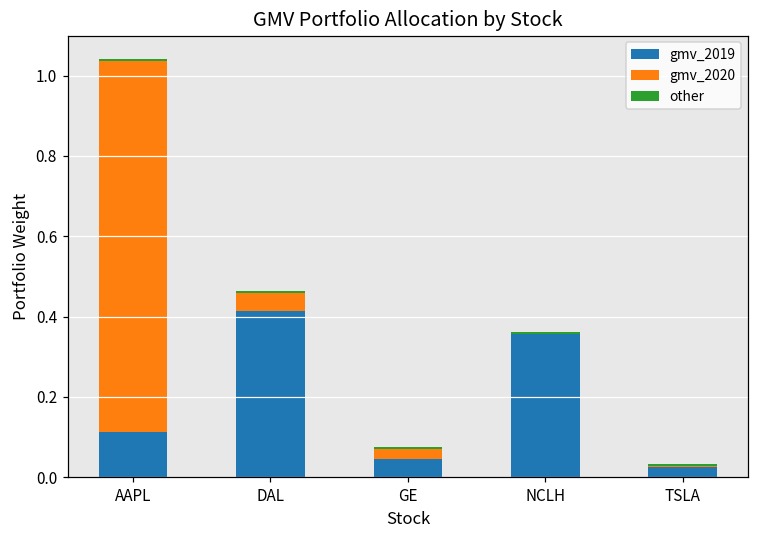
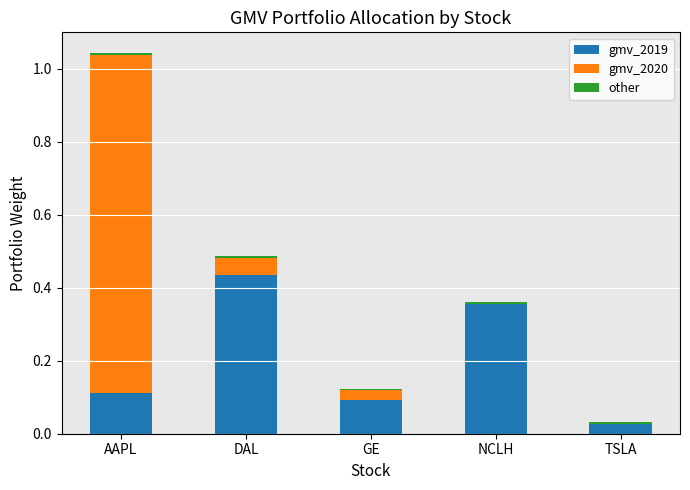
  {
    "gmv_2019": {
      "AAPL": 0.11,
-     "DAL": 0.41,
-     "GE": 0.04,
+     "DAL": 0.44,
+     "GE": 0.09,
      "NCLH": 0.36,
      "TSLA": 0.03
    },
    "gmv_2020": {
      "AAPL": 0.93,
      "DAL": 0.05,
      "GE": 0.03,
      "NCLH": 0.00
    }
  }
